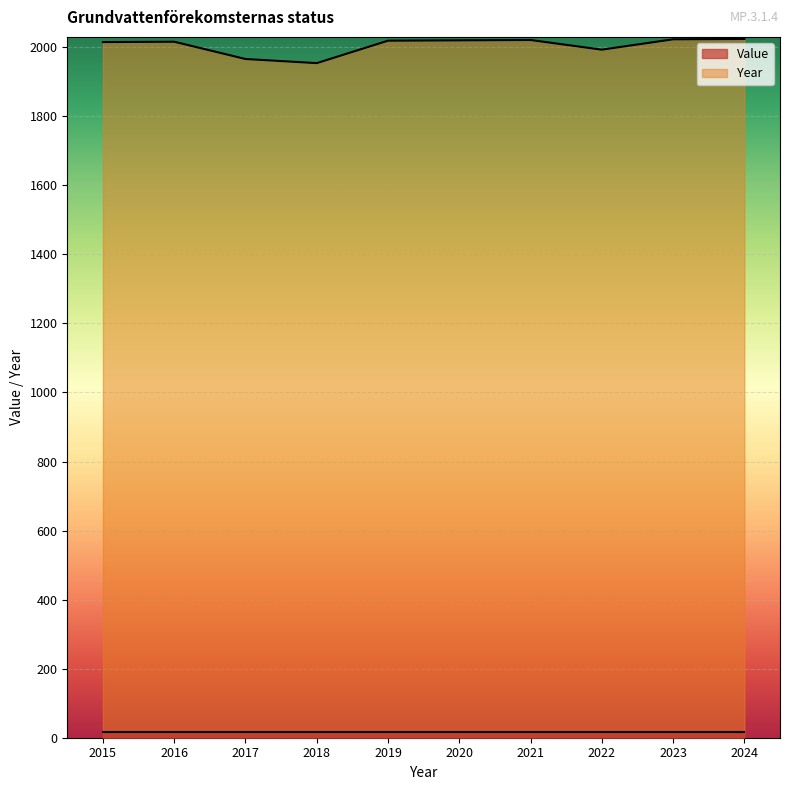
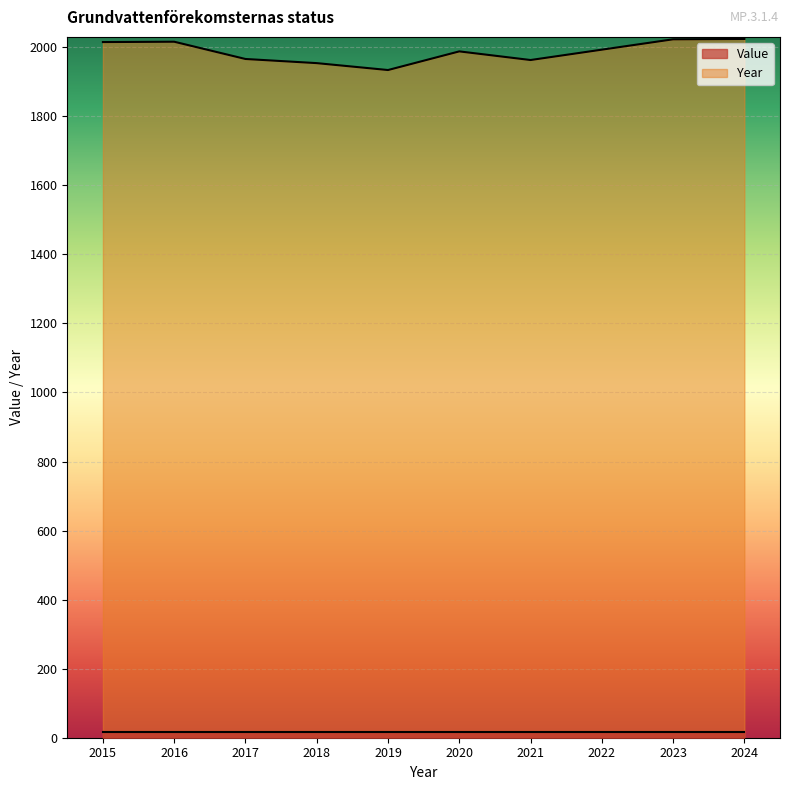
  {
    "Value": {
      "2015": 20,
      "2016": 20,
      "2017": 20,
      "2018": 20,
      "2019": 20,
      "2020": 20,
      "2021": 20,
      "2022": 20,
      "2023": 20,
      "2024": 20
    },
    "Year": {
      "2015": 2020,
      "2016": 2020,
      "2017": 1970,
      "2018": 1950,
-     "2019": 2020,
-     "2020": 2020,
-     "2021": 2020,
+     "2019": 1930,
+     "2020": 1990,
+     "2021": 1960,
      "2022": 1990,
      "2023": 2020,
      "2024": 2020
    }
  }
